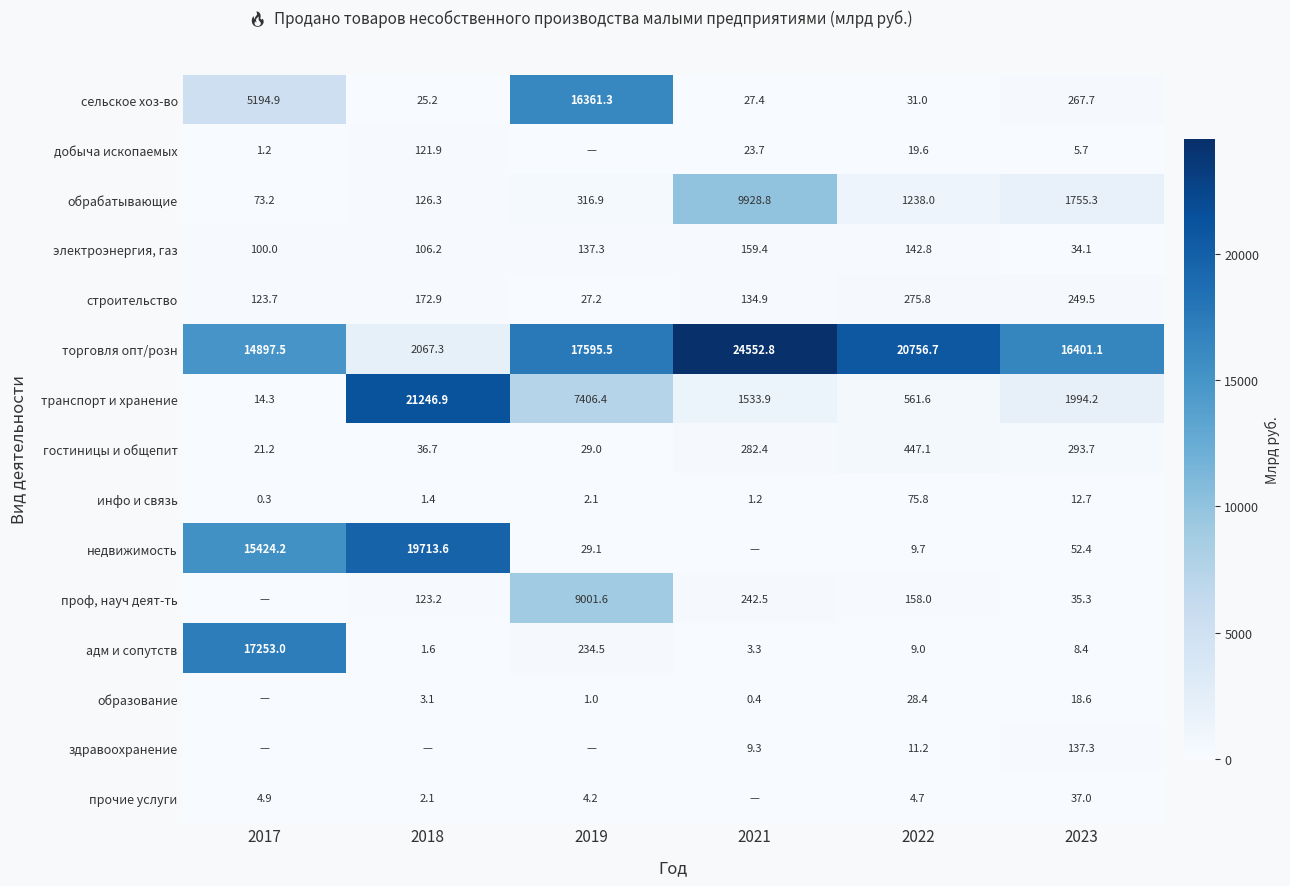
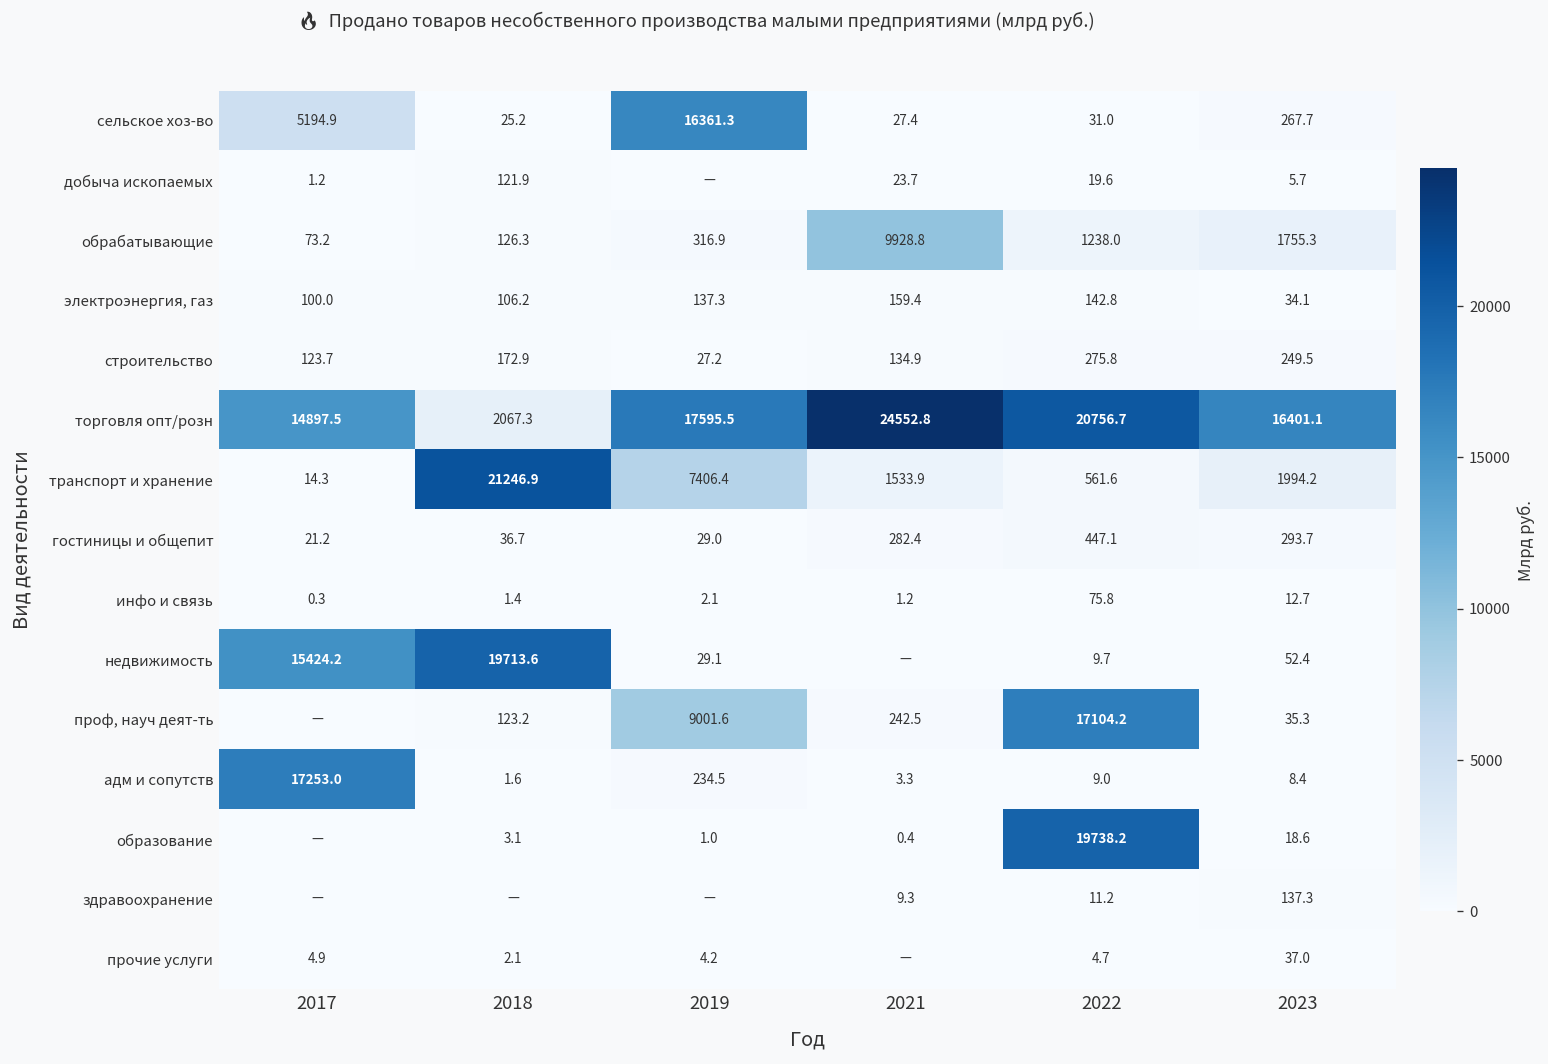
  {
    "сельское хоз-во": {
      "2017": 5194.9,
      "2018": 25.2,
      "2019": 16361.3,
      "2021": 27.4,
      "2022": 31.0,
      "2023": 267.7
    },
    "добыча ископаемых": {
      "2017": 1.2,
      "2018": 121.9,
      "2021": 23.7,
      "2022": 19.6,
      "2023": 5.7
    },
    "обрабатывающие": {
      "2017": 73.2,
      "2018": 126.3,
      "2019": 316.9,
      "2021": 9928.8,
      "2022": 1238.0,
      "2023": 1755.3
    },
    "электроэнергия, газ": {
      "2017": 100.0,
      "2018": 106.2,
      "2019": 137.3,
      "2021": 159.4,
      "2022": 142.8,
      "2023": 34.1
    },
    "строительство": {
      "2017": 123.7,
      "2018": 172.9,
      "2019": 27.2,
      "2021": 134.9,
      "2022": 275.8,
      "2023": 249.5
    },
    "торговля опт/розн": {
      "2017": 14897.5,
      "2018": 2067.3,
      "2019": 17595.5,
      "2021": 24552.8,
      "2022": 20756.7,
      "2023": 16401.1
    },
    "транспорт и хранение": {
      "2017": 14.3,
      "2018": 21246.9,
      "2019": 7406.4,
      "2021": 1533.9,
      "2022": 561.6,
      "2023": 1994.2
    },
    "гостиницы и общепит": {
      "2017": 21.2,
      "2018": 36.7,
      "2019": 29.0,
      "2021": 282.4,
      "2022": 447.1,
      "2023": 293.7
    },
    "инфо и связь": {
      "2017": 0.3,
      "2018": 1.4,
      "2019": 2.1,
      "2021": 1.2,
      "2022": 75.8,
      "2023": 12.7
    },
    "недвижимость": {
      "2017": 15424.2,
      "2018": 19713.6,
      "2019": 29.1,
      "2022": 9.7,
      "2023": 52.4
    },
    "проф, науч деят-ть": {
      "2018": 123.2,
      "2019": 9001.6,
      "2021": 242.5,
-     "2022": 158.0,
+     "2022": 17104.2,
      "2023": 35.3
    },
    "адм и сопутств": {
      "2017": 17253.0,
      "2018": 1.6,
      "2019": 234.5,
      "2021": 3.3,
      "2022": 9.0,
      "2023": 8.4
    },
    "образование": {
      "2018": 3.1,
      "2019": 1.0,
      "2021": 0.4,
-     "2022": 28.4,
+     "2022": 19738.2,
      "2023": 18.6
    },
    "здравоохранение": {
      "2021": 9.3,
      "2022": 11.2,
      "2023": 137.3
    },
    "прочие услуги": {
      "2017": 4.9,
      "2018": 2.1,
      "2019": 4.2,
      "2022": 4.7,
      "2023": 37.0
    }
  }
